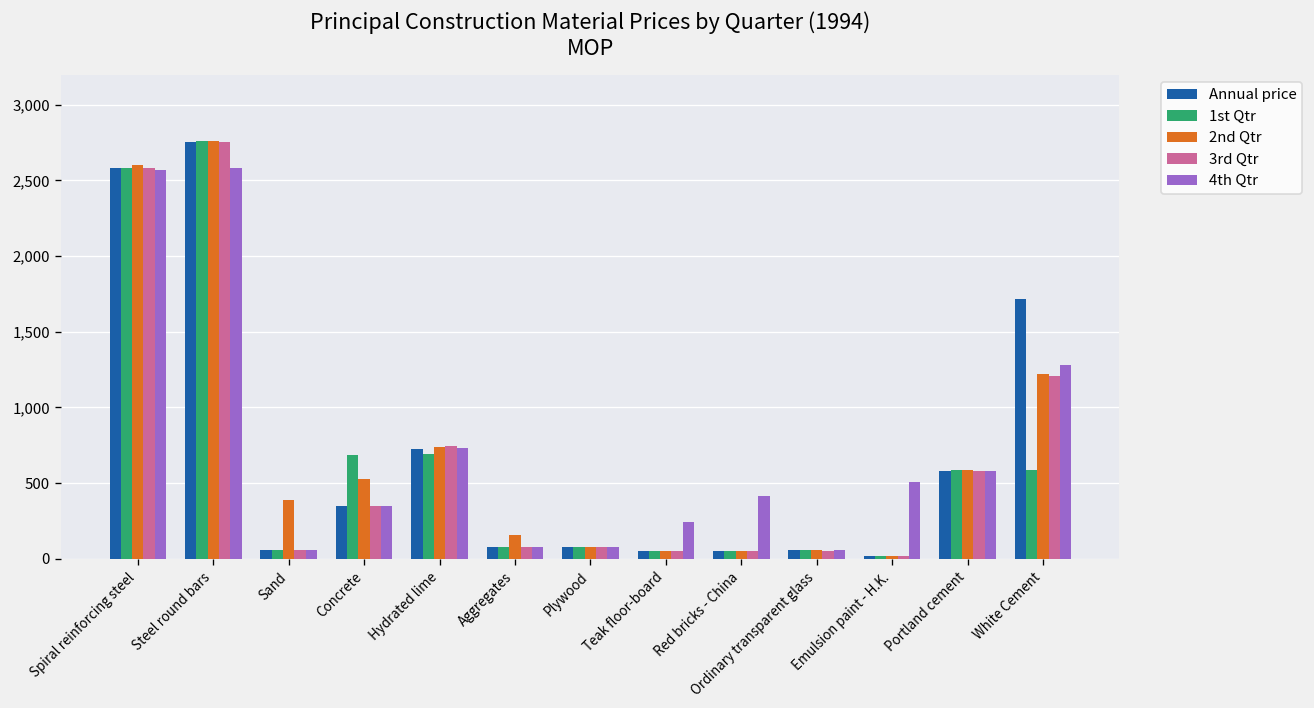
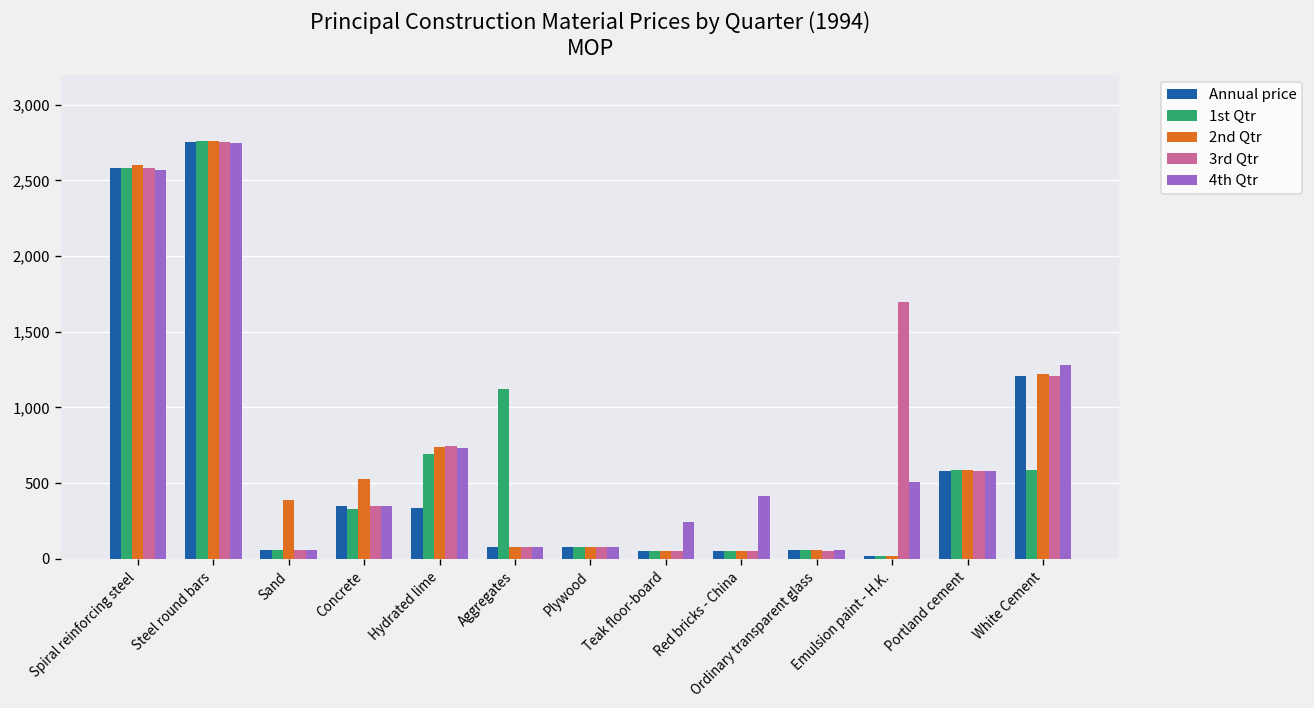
  {
    "Annual price": {
      "Spiral reinforcing steel": "2,580",
      "Steel round bars": "2,760",
      "Sand": "60",
      "Concrete": "350",
-     "Hydrated lime": "730",
+     "Hydrated lime": "340",
      "Aggregates": "80",
      "Plywood": "80",
      "Teak floor-board": "50",
      "Red bricks - China": "50",
      "Ordinary transparent glass": "60",
      "Emulsion paint - H.K.": "20",
      "Portland cement": "580",
-     "White Cement": "1,720"
+     "White Cement": "1,210"
    },
    "1st Qtr": {
      "Spiral reinforcing steel": "2,580",
      "Steel round bars": "2,760",
      "Sand": "60",
-     "Concrete": "690",
+     "Concrete": "330",
      "Hydrated lime": "690",
-     "Aggregates": "80",
+     "Aggregates": "1,120",
      "Plywood": "80",
      "Teak floor-board": "50",
      "Red bricks - China": "50",
      "Ordinary transparent glass": "60",
      "Emulsion paint - H.K.": "20",
      "Portland cement": "580",
      "White Cement": "580"
    },
    "2nd Qtr": {
      "Spiral reinforcing steel": "2,600",
      "Steel round bars": "2,760",
      "Sand": "390",
      "Concrete": "530",
      "Hydrated lime": "740",
-     "Aggregates": "160",
+     "Aggregates": "80",
      "Plywood": "80",
      "Teak floor-board": "50",
      "Red bricks - China": "50",
      "Ordinary transparent glass": "60",
      "Emulsion paint - H.K.": "20",
      "Portland cement": "580",
      "White Cement": "1,220"
    },
    "3rd Qtr": {
      "Spiral reinforcing steel": "2,580",
      "Steel round bars": "2,760",
      "Sand": "60",
      "Concrete": "350",
      "Hydrated lime": "750",
      "Aggregates": "80",
      "Plywood": "80",
      "Teak floor-board": "50",
      "Red bricks - China": "50",
      "Ordinary transparent glass": "50",
-     "Emulsion paint - H.K.": "20",
+     "Emulsion paint - H.K.": "1,700",
      "Portland cement": "580",
      "White Cement": "1,210"
    },
    "4th Qtr": {
      "Spiral reinforcing steel": "2,570",
-     "Steel round bars": "2,580",
+     "Steel round bars": "2,750",
      "Sand": "60",
      "Concrete": "350",
      "Hydrated lime": "730",
      "Aggregates": "80",
      "Plywood": "80",
      "Teak floor-board": "240",
      "Red bricks - China": "410",
      "Ordinary transparent glass": "60",
      "Emulsion paint - H.K.": "510",
      "Portland cement": "580",
      "White Cement": "1,280"
    }
  }
